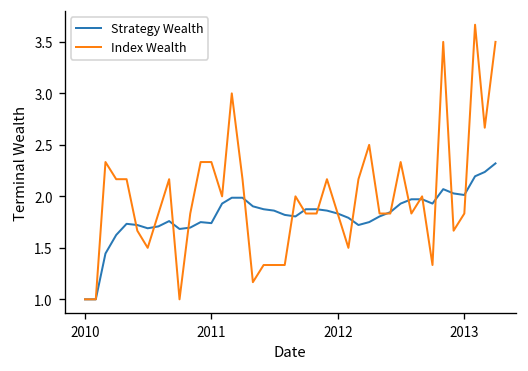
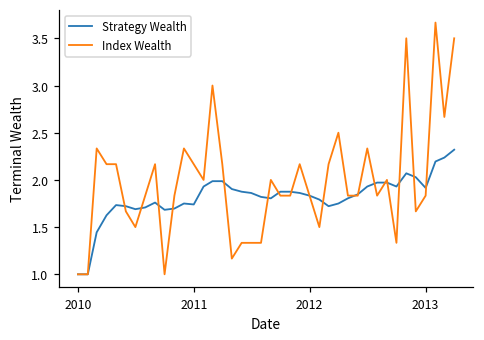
  {
    "Strategy Wealth": {
      "2011": 1.7,
-     "2013": 2.0
+     "2013": 1.9
    },
    "Index Wealth": {
-     "2011": 2.3,
+     "2011": 2.2,
      "2013": 1.8
    }
  }
